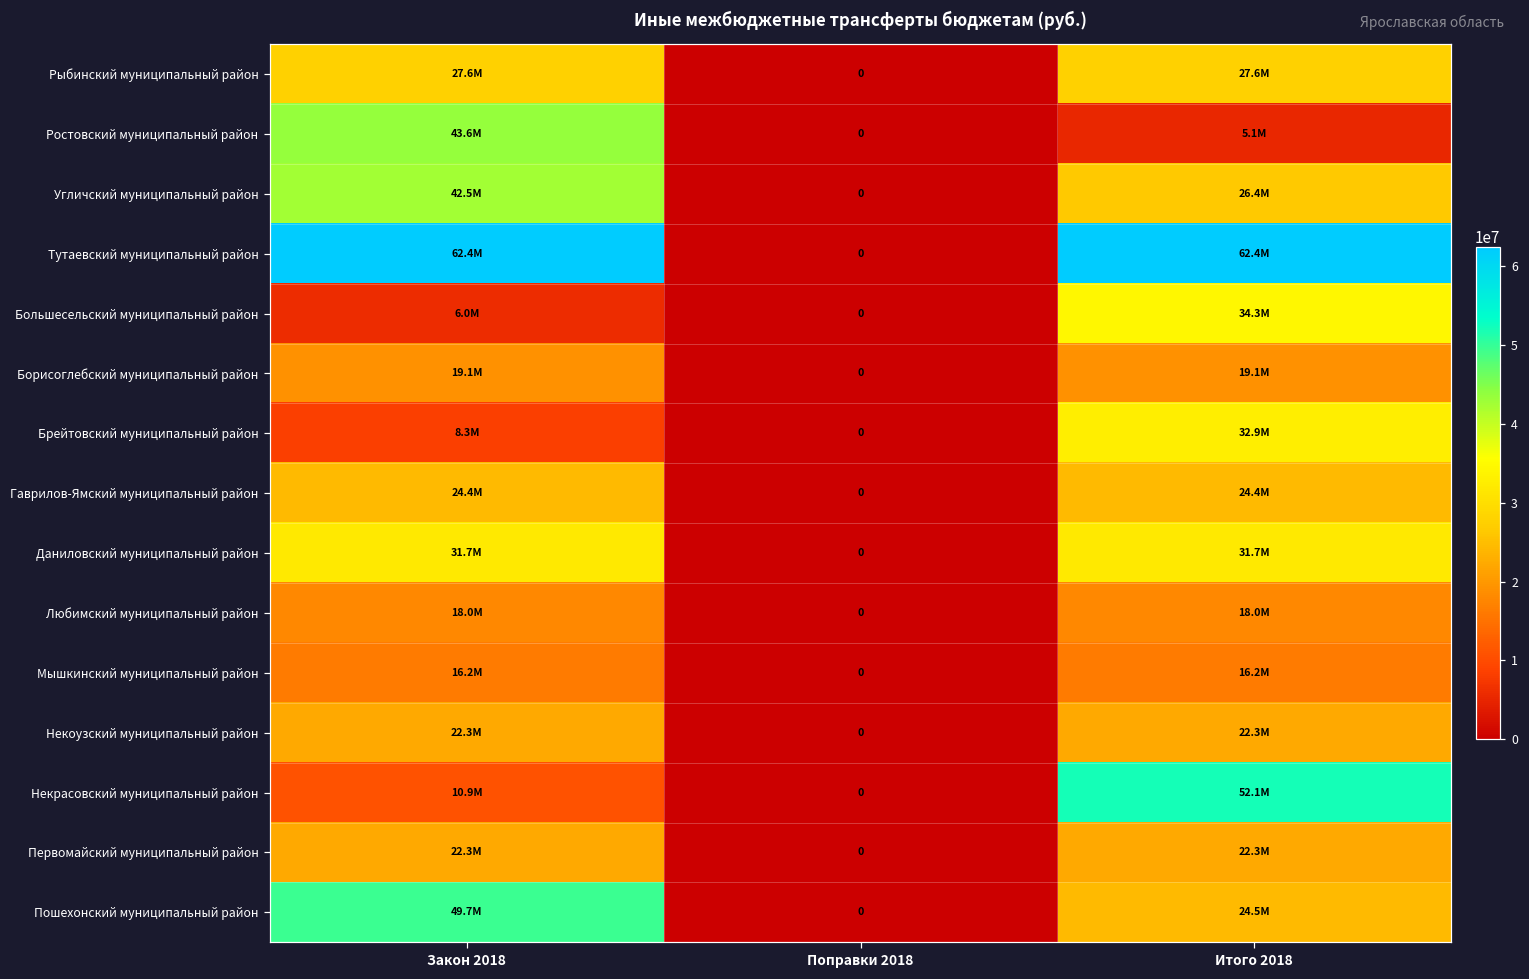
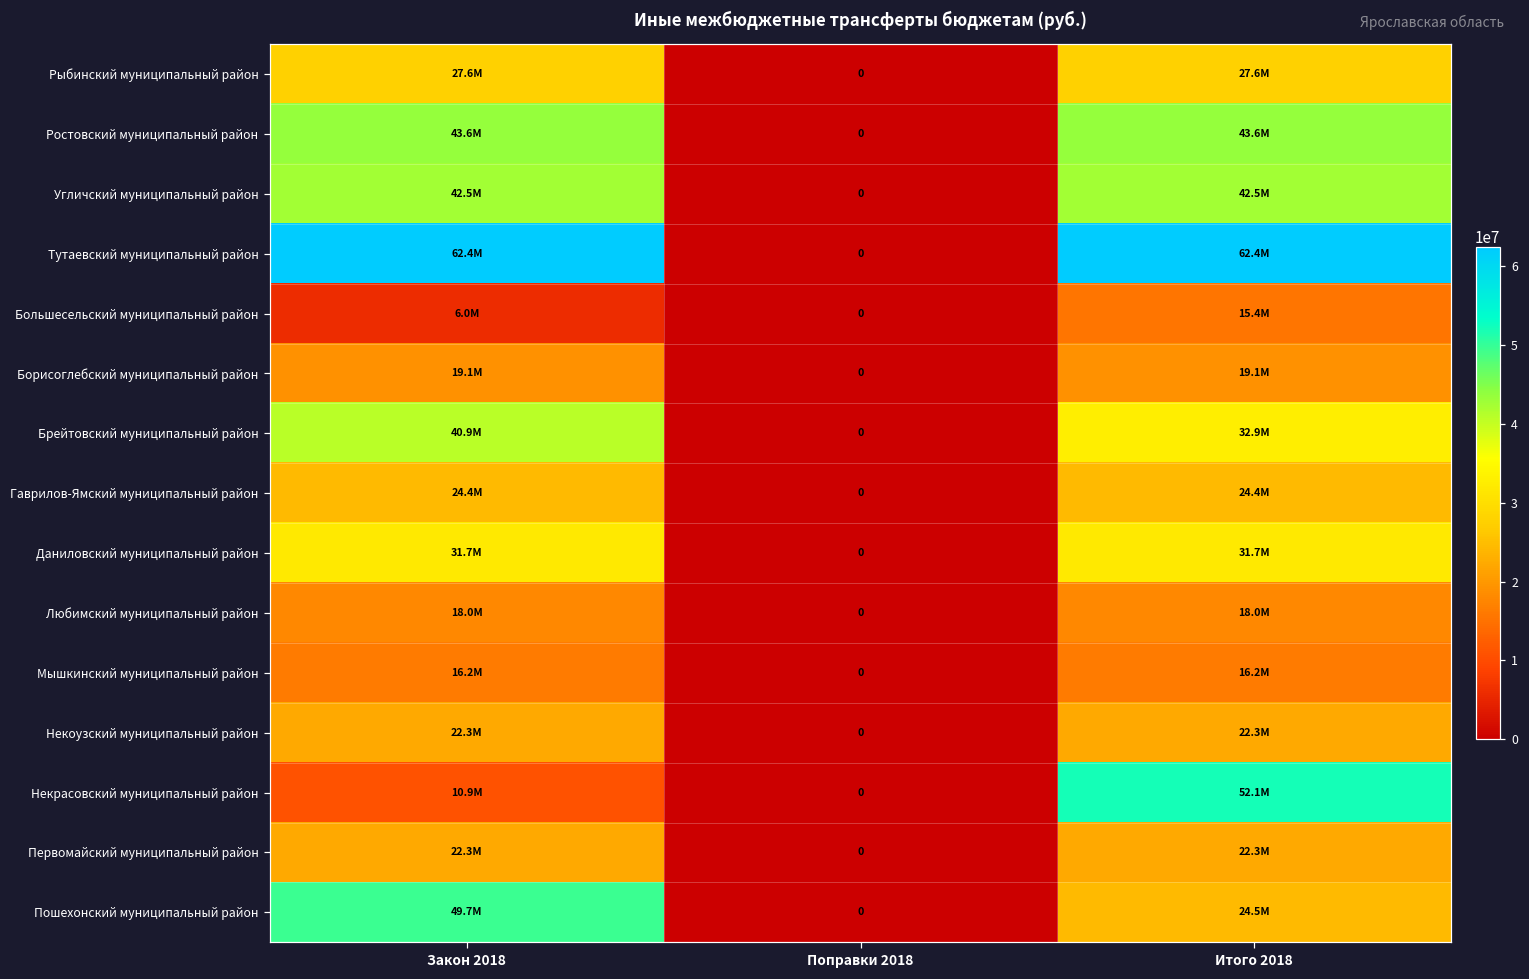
  {
    "Рыбинский муниципальный район": {
      "Закон 2018": "27.6M",
      "Поправки 2018": "0",
      "Итого 2018": "27.6M"
    },
    "Ростовский муниципальный район": {
      "Закон 2018": "43.6M",
      "Поправки 2018": "0",
-     "Итого 2018": "5.1M"
+     "Итого 2018": "43.6M"
    },
    "Угличский муниципальный район": {
      "Закон 2018": "42.5M",
      "Поправки 2018": "0",
-     "Итого 2018": "26.4M"
+     "Итого 2018": "42.5M"
    },
    "Тутаевский муниципальный район": {
      "Закон 2018": "62.4M",
      "Поправки 2018": "0",
      "Итого 2018": "62.4M"
    },
    "Большесельский муниципальный район": {
      "Закон 2018": "6.0M",
      "Поправки 2018": "0",
-     "Итого 2018": "34.3M"
+     "Итого 2018": "15.4M"
    },
    "Борисоглебский муниципальный район": {
      "Закон 2018": "19.1M",
      "Поправки 2018": "0",
      "Итого 2018": "19.1M"
    },
    "Брейтовский муниципальный район": {
-     "Закон 2018": "8.3M",
+     "Закон 2018": "40.9M",
      "Поправки 2018": "0",
      "Итого 2018": "32.9M"
    },
    "Гаврилов-Ямский муниципальный район": {
      "Закон 2018": "24.4M",
      "Поправки 2018": "0",
      "Итого 2018": "24.4M"
    },
    "Даниловский муниципальный район": {
      "Закон 2018": "31.7M",
      "Поправки 2018": "0",
      "Итого 2018": "31.7M"
    },
    "Любимский муниципальный район": {
      "Закон 2018": "18.0M",
      "Поправки 2018": "0",
      "Итого 2018": "18.0M"
    },
    "Мышкинский муниципальный район": {
      "Закон 2018": "16.2M",
      "Поправки 2018": "0",
      "Итого 2018": "16.2M"
    },
    "Некоузский муниципальный район": {
      "Закон 2018": "22.3M",
      "Поправки 2018": "0",
      "Итого 2018": "22.3M"
    },
    "Некрасовский муниципальный район": {
      "Закон 2018": "10.9M",
      "Поправки 2018": "0",
      "Итого 2018": "52.1M"
    },
    "Первомайский муниципальный район": {
      "Закон 2018": "22.3M",
      "Поправки 2018": "0",
      "Итого 2018": "22.3M"
    },
    "Пошехонский муниципальный район": {
      "Закон 2018": "49.7M",
      "Поправки 2018": "0",
      "Итого 2018": "24.5M"
    }
  }
